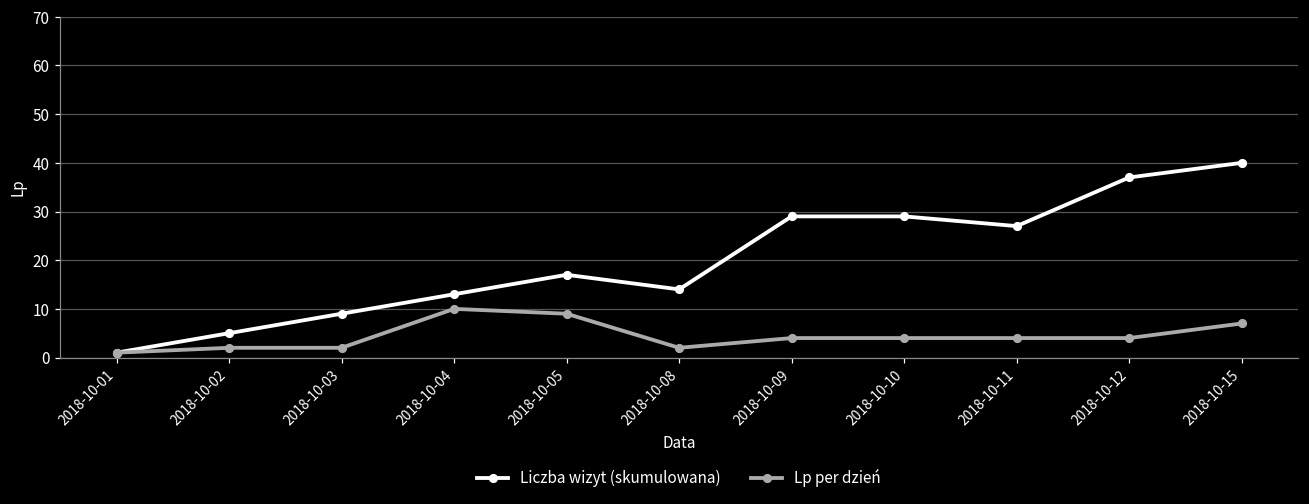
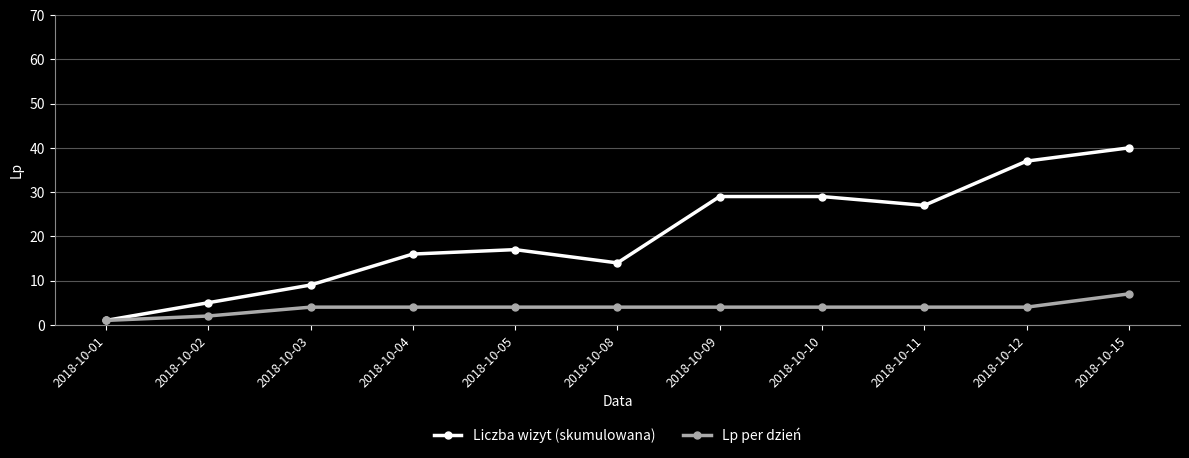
  {
    "Liczba wizyt (skumulowana)": {
      "2018-10-02": 5,
      "2018-10-03": 9,
-     "2018-10-04": 13,
+     "2018-10-04": 16,
      "2018-10-05": 17,
      "2018-10-08": 14,
      "2018-10-09": 29,
      "2018-10-10": 29,
      "2018-10-11": 27,
      "2018-10-12": 37,
      "2018-10-15": 40
    },
    "Lp per dzień": {
      "2018-10-02": 2,
-     "2018-10-03": 2,
-     "2018-10-04": 10,
-     "2018-10-05": 9,
-     "2018-10-08": 2,
+     "2018-10-03": 4,
+     "2018-10-04": 4,
+     "2018-10-05": 4,
+     "2018-10-08": 4,
      "2018-10-09": 4,
      "2018-10-10": 4,
      "2018-10-11": 4,
      "2018-10-12": 4,
      "2018-10-15": 7
    }
  }
